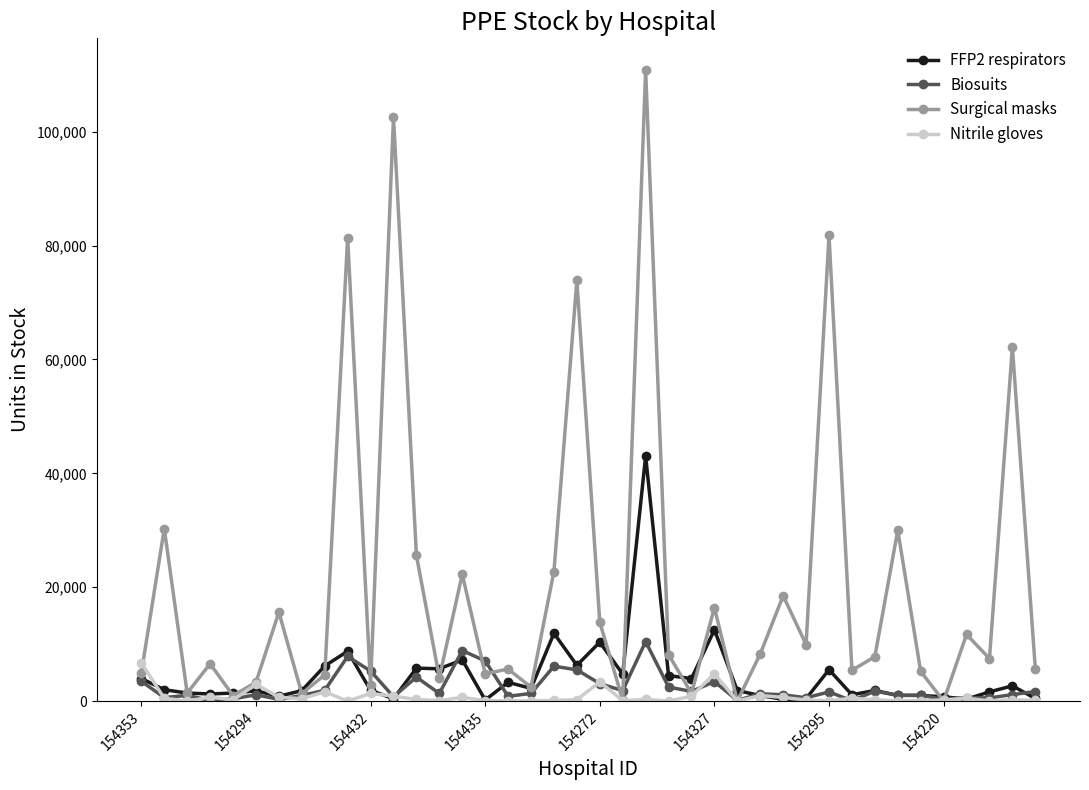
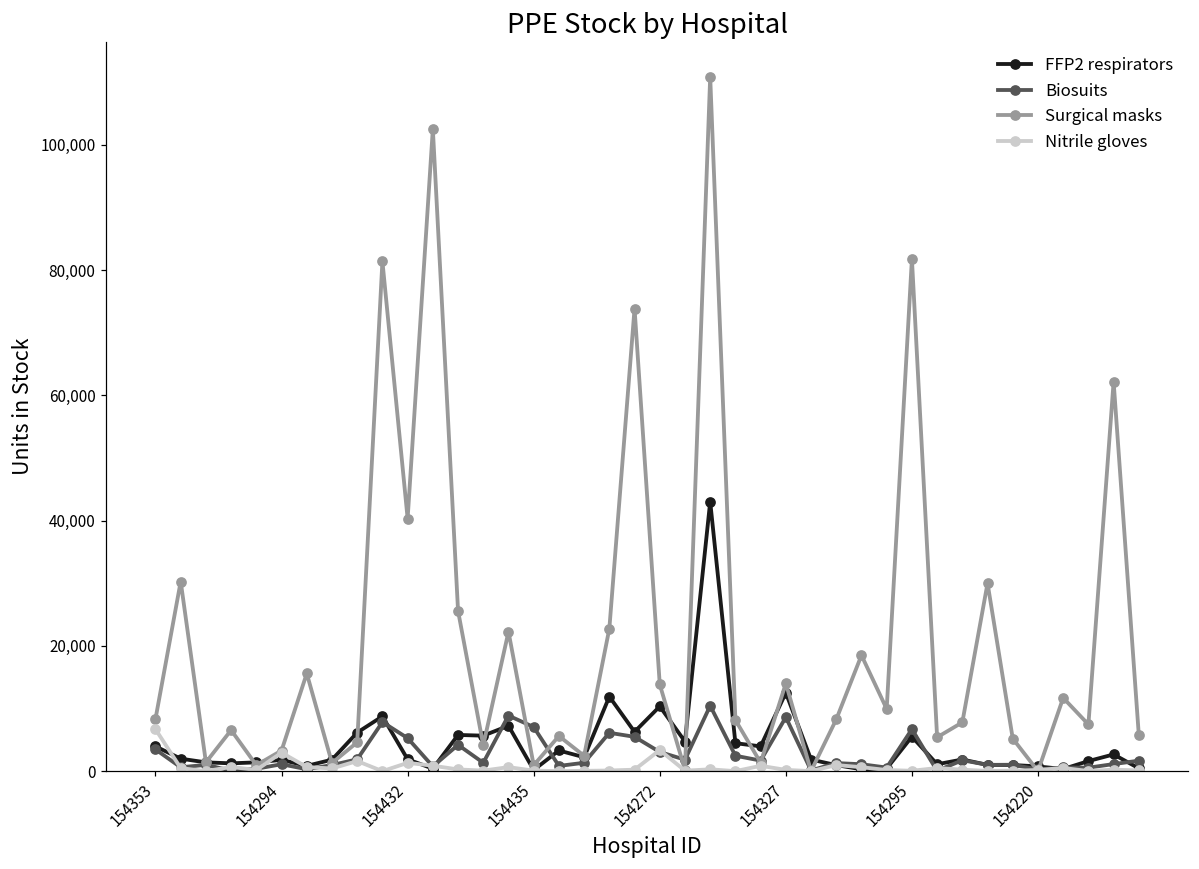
  {
    "FFP2 respirators": {
      "154353": "4,000",
      "154294": "2,000",
      "154432": "2,000",
      "154272": "10,000",
      "154327": "13,000",
      "154295": "6,000",
      "154220": "1,000"
    },
    "Biosuits": {
      "154353": "3,000",
      "154294": "1,000",
      "154432": "5,000",
      "154435": "7,000",
-     "154327": "3,000",
-     "154295": "2,000"
+     "154327": "9,000",
+     "154295": "7,000"
    },
    "Surgical masks": {
-     "154353": "5,000",
-     "154432": "3,000",
-     "154435": "5,000",
+     "154353": "8,000",
+     "154432": "40,000",
+     "154435": "1,000",
      "154272": "14,000",
-     "154327": "16,000",
+     "154327": "14,000",
      "154295": "82,000"
    },
    "Nitrile gloves": {
      "154353": "7,000",
      "154432": "1,000",
-     "154327": "5,000",
+     "154327": "0",
      "154295": "0"
    }
  }
